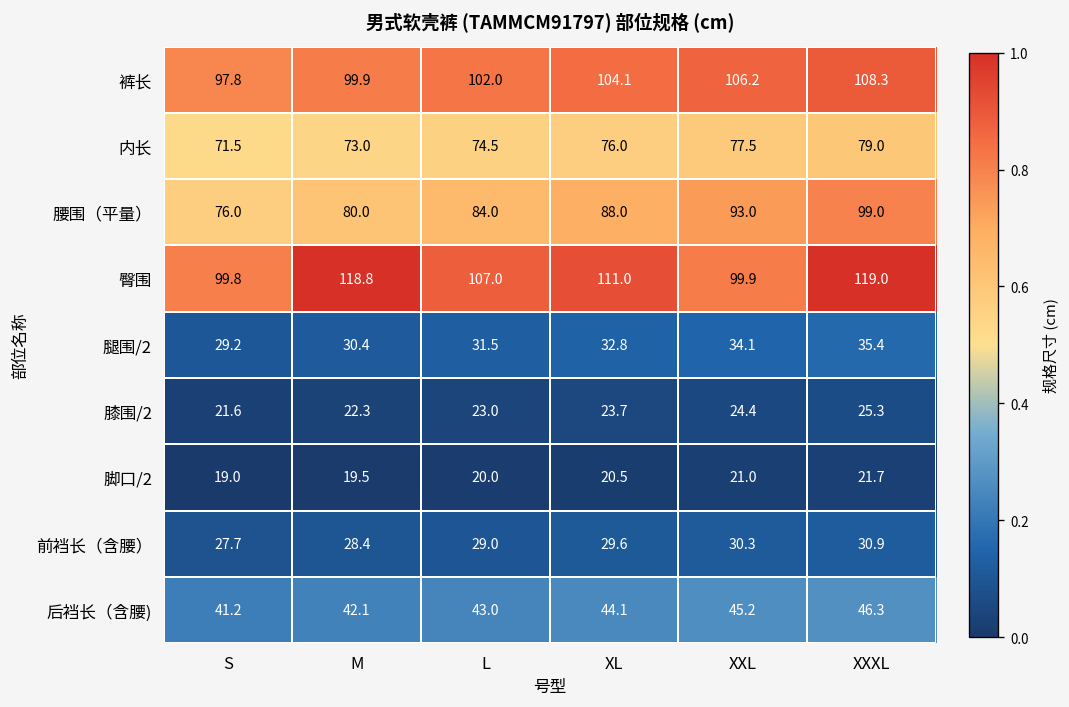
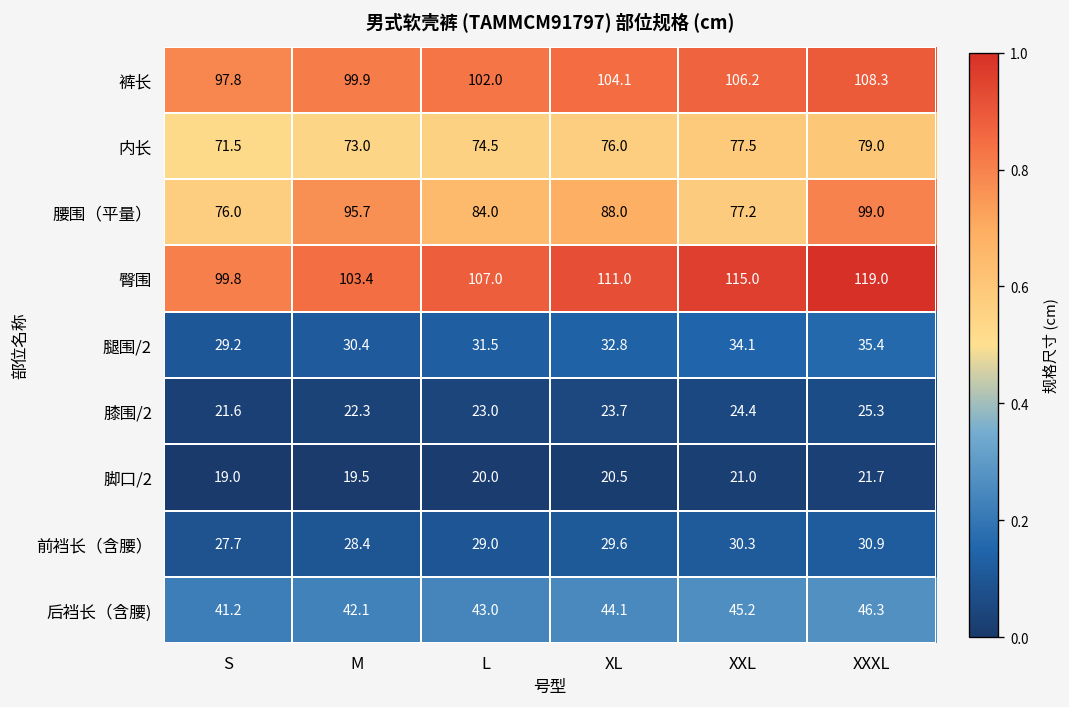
  {
    "裤长": {
      "S": 97.8,
      "M": 99.9,
      "L": 102.0,
      "XL": 104.1,
      "XXL": 106.2,
      "XXXL": 108.3
    },
    "内长": {
      "S": 71.5,
      "M": 73.0,
      "L": 74.5,
      "XL": 76.0,
      "XXL": 77.5,
      "XXXL": 79.0
    },
    "腰围（平量）": {
      "S": 76.0,
-     "M": 80.0,
+     "M": 95.7,
      "L": 84.0,
      "XL": 88.0,
-     "XXL": 93.0,
+     "XXL": 77.2,
      "XXXL": 99.0
    },
    "臀围": {
      "S": 99.8,
-     "M": 118.8,
+     "M": 103.4,
      "L": 107.0,
      "XL": 111.0,
-     "XXL": 99.9,
+     "XXL": 115.0,
      "XXXL": 119.0
    },
    "腿围/2": {
      "S": 29.2,
      "M": 30.4,
      "L": 31.5,
      "XL": 32.8,
      "XXL": 34.1,
      "XXXL": 35.4
    },
    "膝围/2": {
      "S": 21.6,
      "M": 22.3,
      "L": 23.0,
      "XL": 23.7,
      "XXL": 24.4,
      "XXXL": 25.3
    },
    "脚口/2": {
      "S": 19.0,
      "M": 19.5,
      "L": 20.0,
      "XL": 20.5,
      "XXL": 21.0,
      "XXXL": 21.7
    },
    "前裆长（含腰）": {
      "S": 27.7,
      "M": 28.4,
      "L": 29.0,
      "XL": 29.6,
      "XXL": 30.3,
      "XXXL": 30.9
    },
    "后裆长（含腰)": {
      "S": 41.2,
      "M": 42.1,
      "L": 43.0,
      "XL": 44.1,
      "XXL": 45.2,
      "XXXL": 46.3
    }
  }
